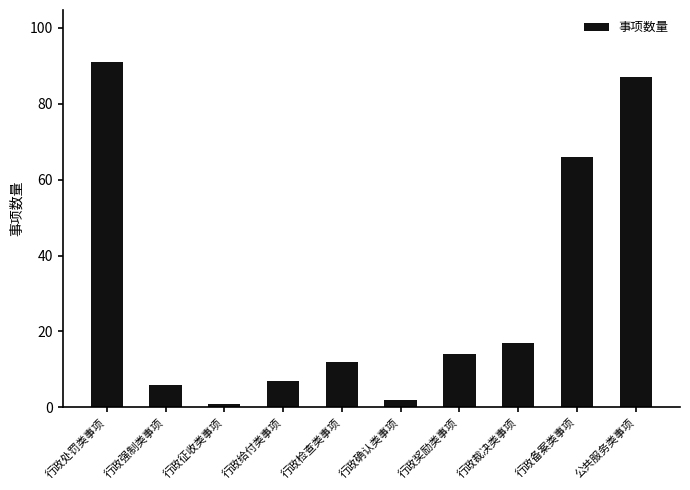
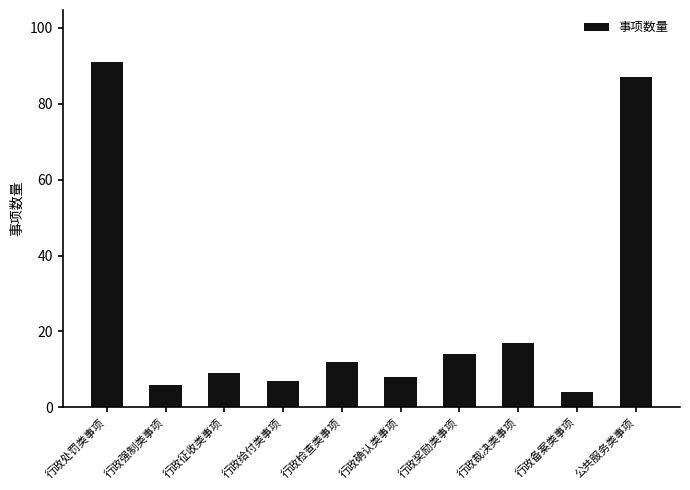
  {
    "行政处罚类事项": 91,
    "行政强制类事项": 6,
-   "行政征收类事项": 1,
+   "行政征收类事项": 9,
    "行政给付类事项": 7,
    "行政检查类事项": 12,
-   "行政确认类事项": 2,
+   "行政确认类事项": 8,
    "行政奖励类事项": 14,
    "行政裁决类事项": 17,
-   "行政备案类事项": 66,
+   "行政备案类事项": 4,
    "公共服务类事项": 87
  }
